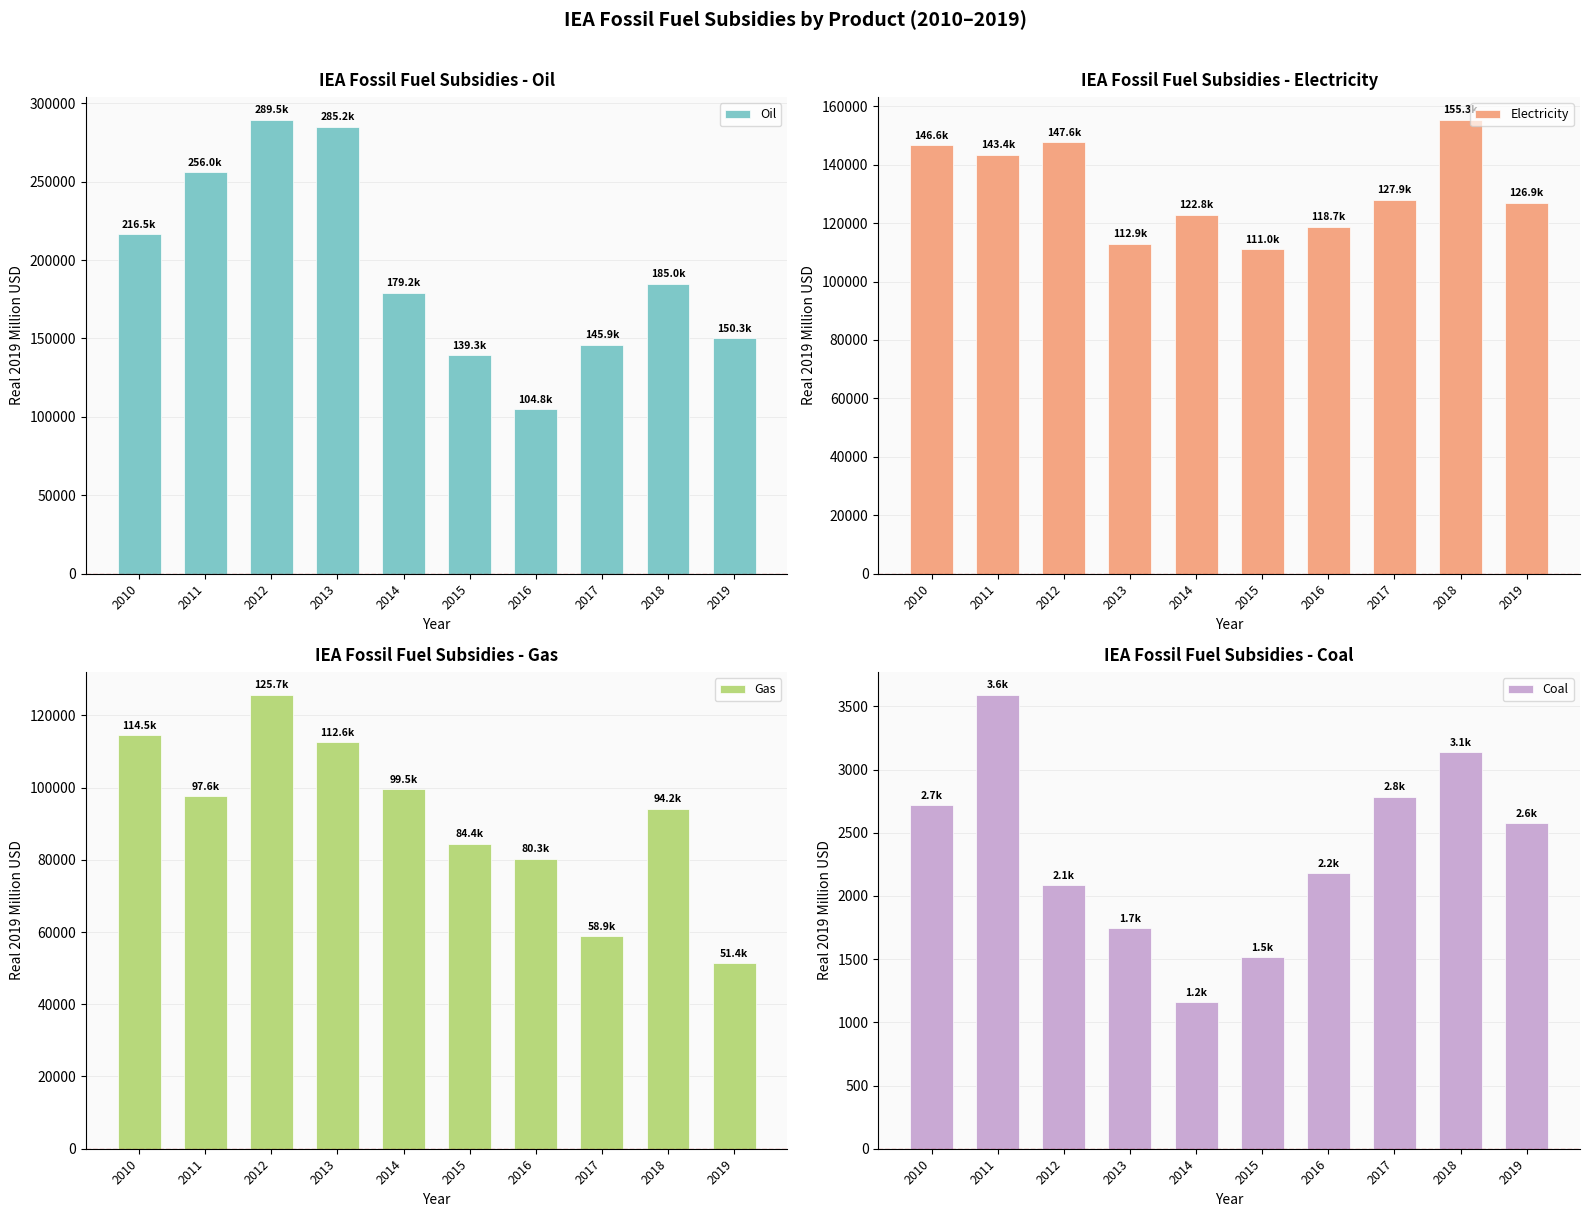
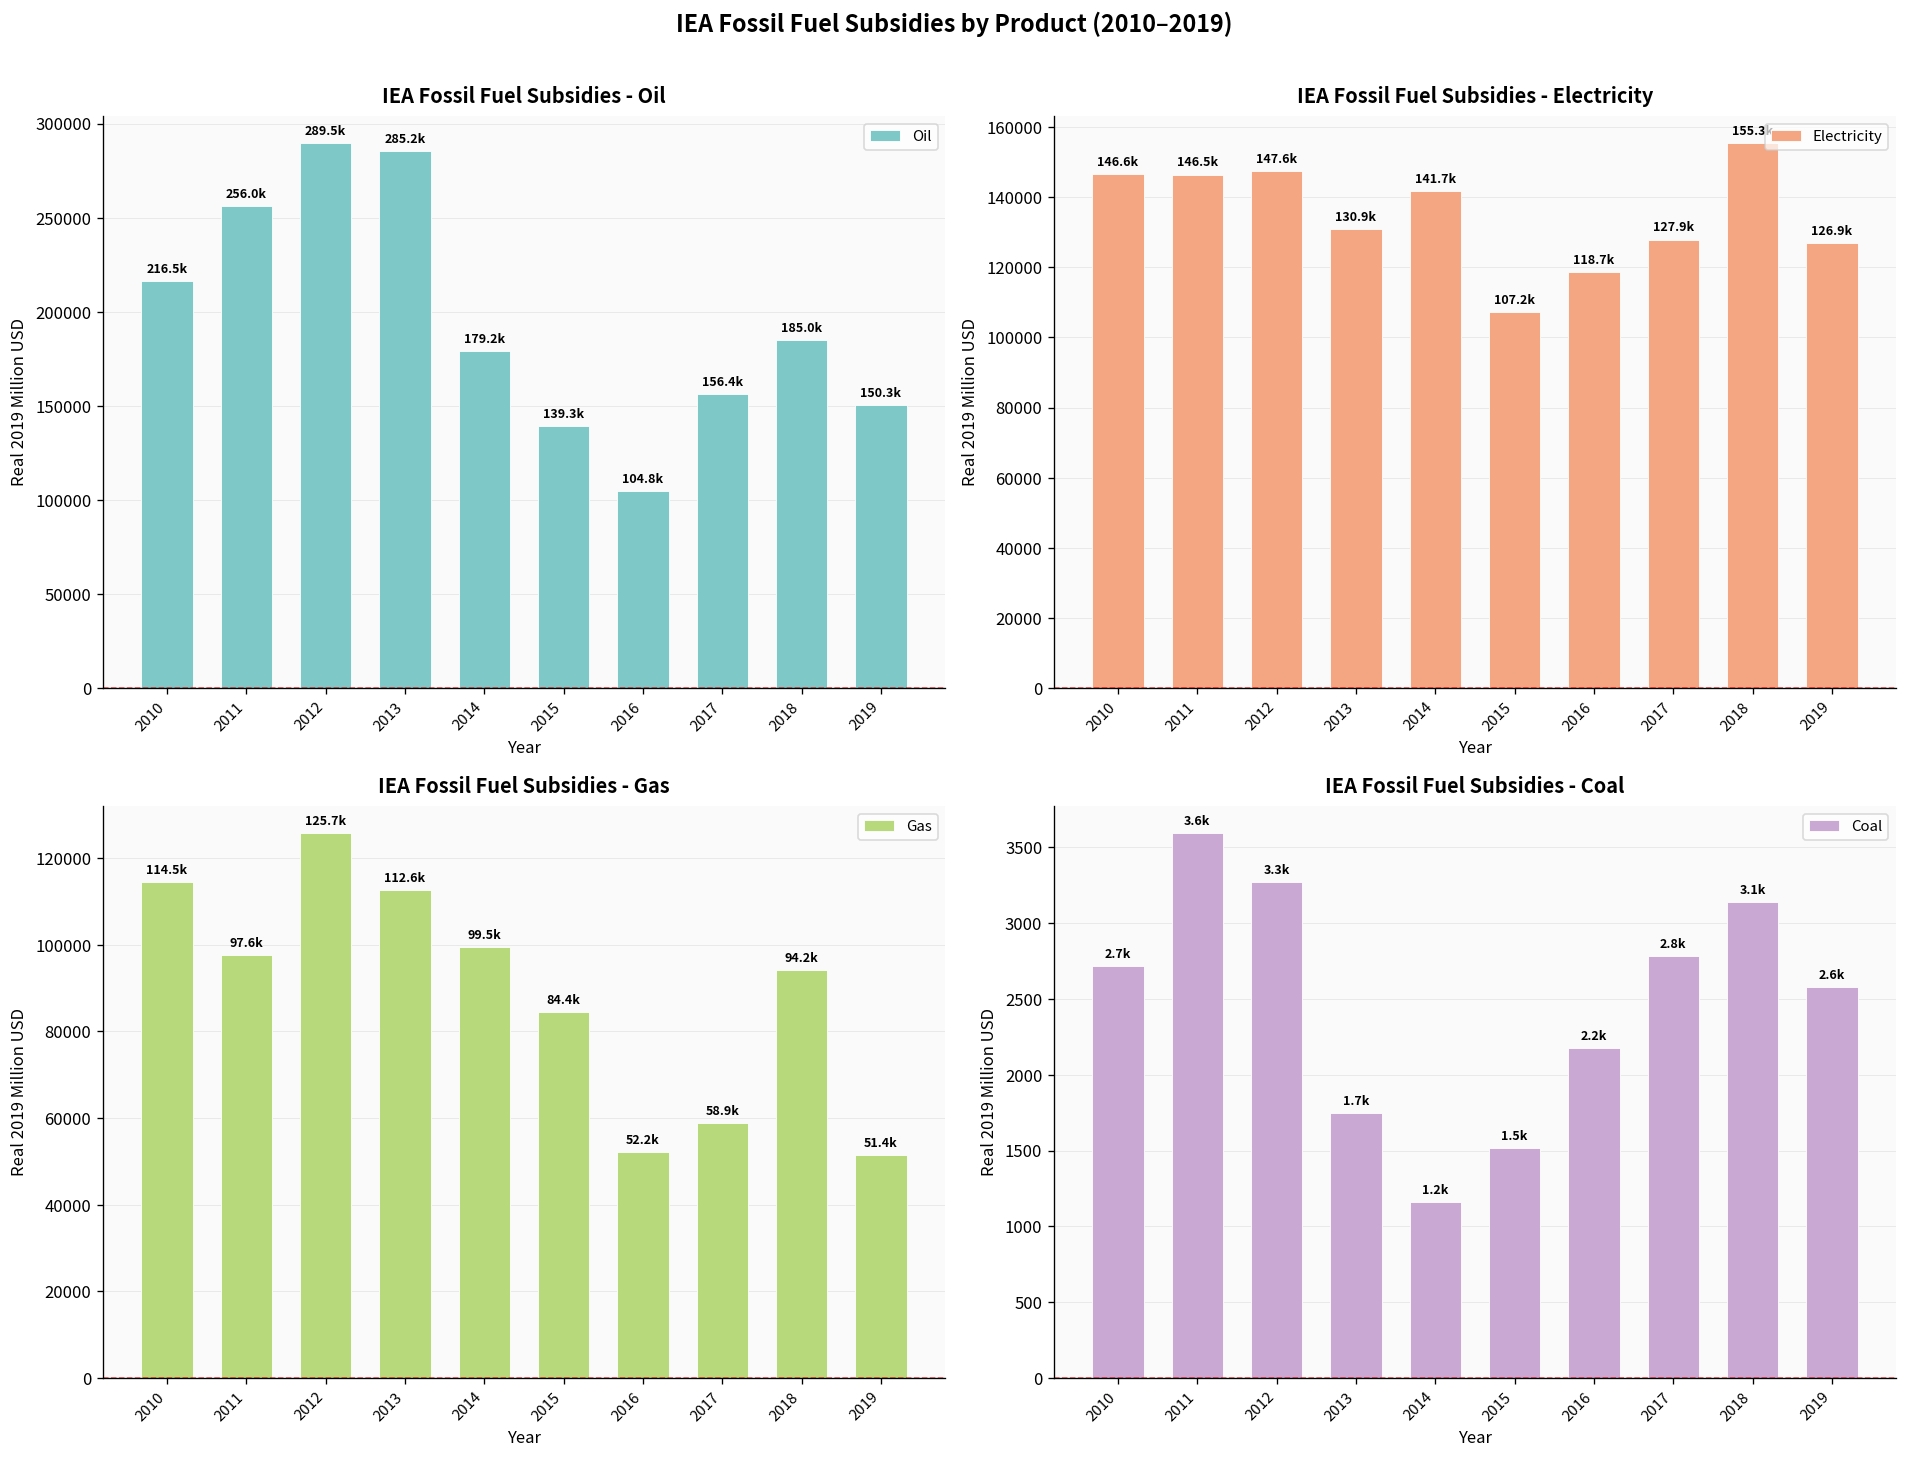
  {
    "IEA Fossil Fuel Subsidies - Oil": {
      "2010": "216.5k",
      "2011": "256.0k",
      "2012": "289.5k",
      "2013": "285.2k",
      "2014": "179.2k",
      "2015": "139.3k",
      "2016": "104.8k",
-     "2017": "145.9k",
+     "2017": "156.4k",
      "2018": "185.0k",
      "2019": "150.3k"
    },
    "IEA Fossil Fuel Subsidies - Electricity": {
      "2010": "146.6k",
-     "2011": "143.4k",
+     "2011": "146.5k",
      "2012": "147.6k",
-     "2013": "112.9k",
-     "2014": "122.8k",
-     "2015": "111.0k",
+     "2013": "130.9k",
+     "2014": "141.7k",
+     "2015": "107.2k",
      "2016": "118.7k",
      "2017": "127.9k",
      "2019": "126.9k"
    },
    "IEA Fossil Fuel Subsidies - Gas": {
      "2010": "114.5k",
      "2011": "97.6k",
      "2012": "125.7k",
      "2013": "112.6k",
      "2014": "99.5k",
      "2015": "84.4k",
-     "2016": "80.3k",
+     "2016": "52.2k",
      "2017": "58.9k",
      "2018": "94.2k",
      "2019": "51.4k"
    },
    "IEA Fossil Fuel Subsidies - Coal": {
      "2010": "2.7k",
      "2011": "3.6k",
-     "2012": "2.1k",
+     "2012": "3.3k",
      "2013": "1.7k",
      "2014": "1.2k",
      "2015": "1.5k",
      "2016": "2.2k",
      "2017": "2.8k",
      "2018": "3.1k",
      "2019": "2.6k"
    }
  }
